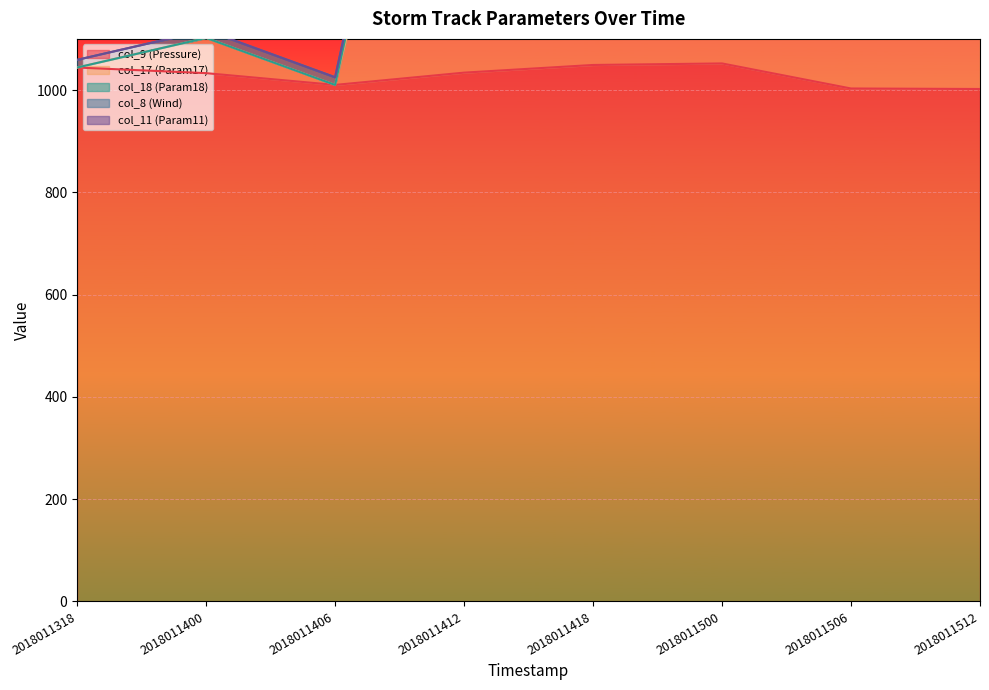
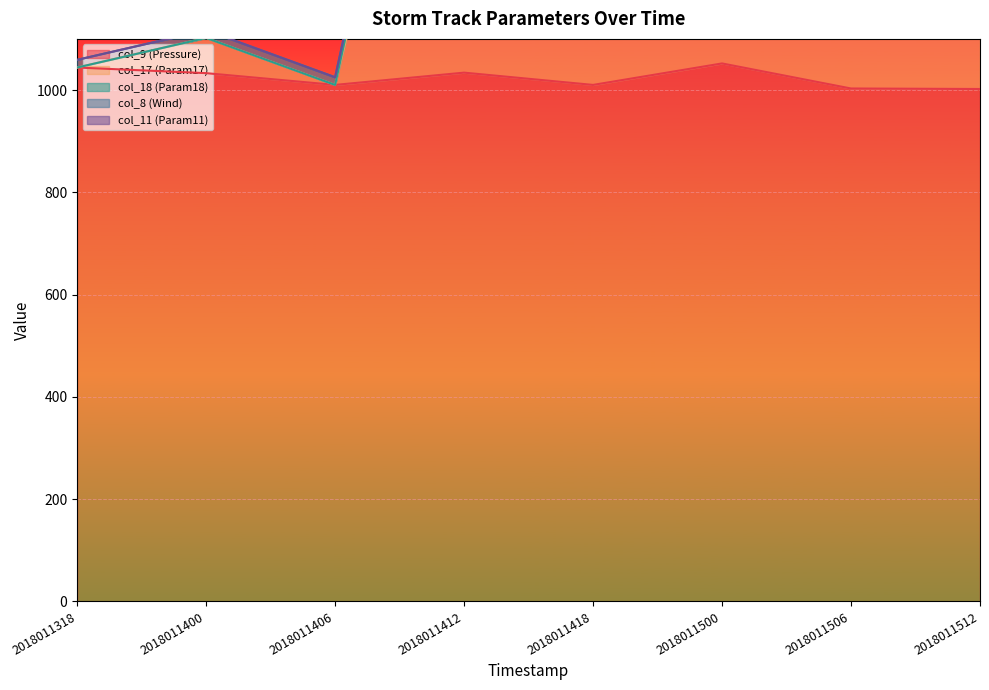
  {
    "col_9 (Pressure)": {
      "2018011412": 1030,
-     "2018011418": 1050,
+     "2018011418": 1010,
      "2018011500": 1050,
      "2018011506": 1000,
      "2018011512": 1000
    }
  }
